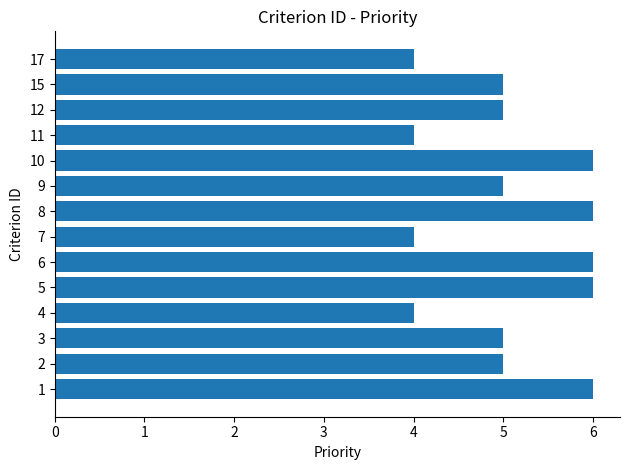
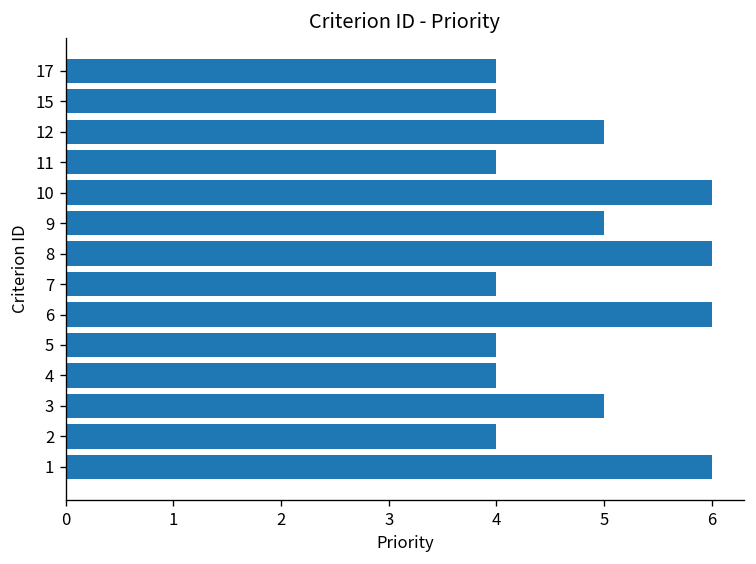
  {
    "17": 4,
-   "15": 5,
+   "15": 4,
    "12": 5,
    "11": 4,
    "10": 6,
    "9": 5,
    "8": 6,
    "7": 4,
    "6": 6,
-   "5": 6,
+   "5": 4,
    "4": 4,
    "3": 5,
-   "2": 5,
+   "2": 4,
    "1": 6
  }
